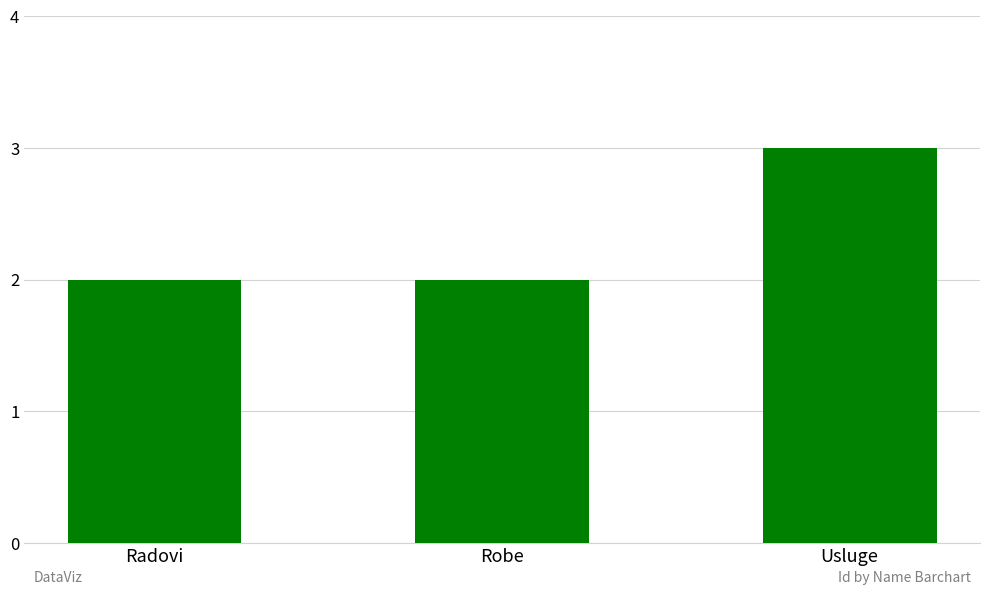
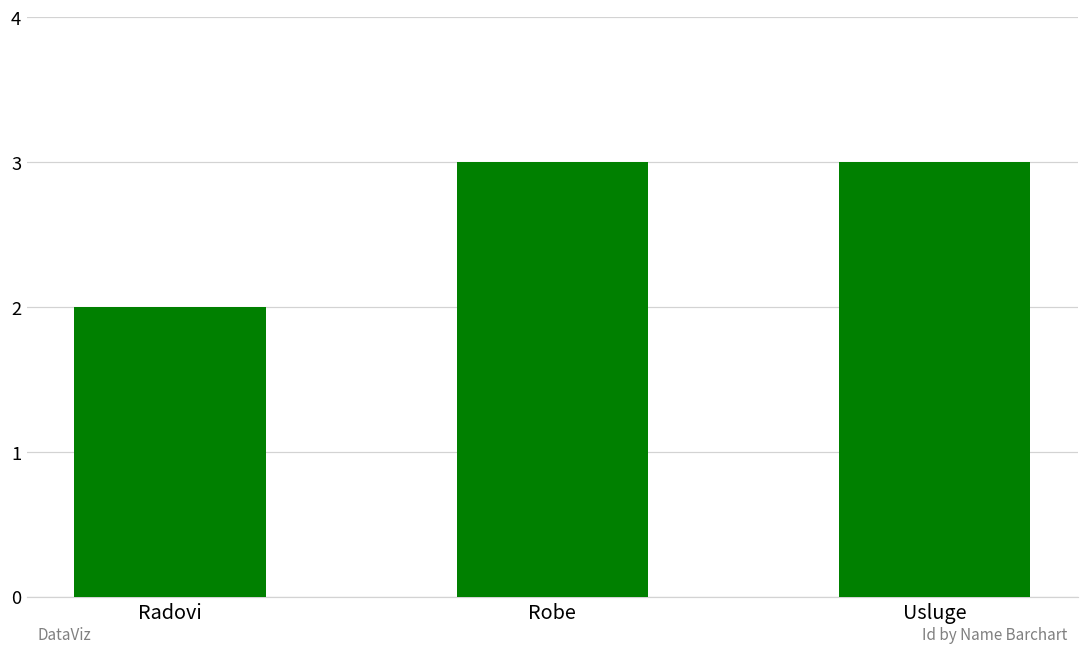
  {
    "Radovi": 2,
-   "Robe": 2,
+   "Robe": 3,
    "Usluge": 3
  }
